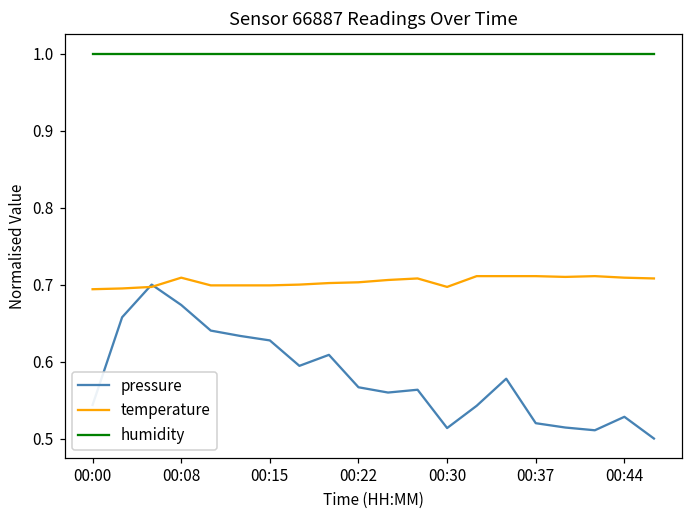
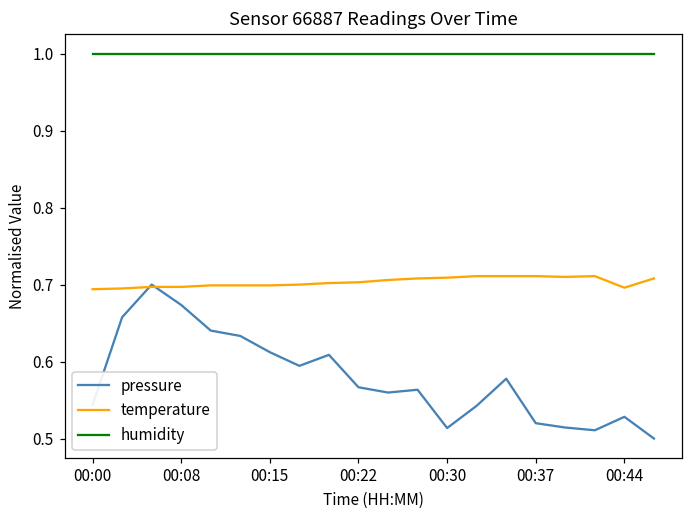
  {
    "pressure": {
      "00:08": 0.67,
-     "00:15": 0.63,
+     "00:15": 0.61,
      "00:22": 0.57,
      "00:30": 0.51,
      "00:37": 0.52,
      "00:44": 0.53
    },
    "temperature": {
      "00:00": 0.69,
-     "00:08": 0.71,
+     "00:08": 0.70,
      "00:15": 0.70,
      "00:22": 0.70,
-     "00:30": 0.70,
+     "00:30": 0.71,
      "00:37": 0.71,
-     "00:44": 0.71
+     "00:44": 0.70
    },
    "humidity": {
      "00:00": 1.00,
      "00:08": 1.00,
      "00:15": 1.00,
      "00:22": 1.00,
      "00:30": 1.00,
      "00:37": 1.00,
      "00:44": 1.00
    }
  }
